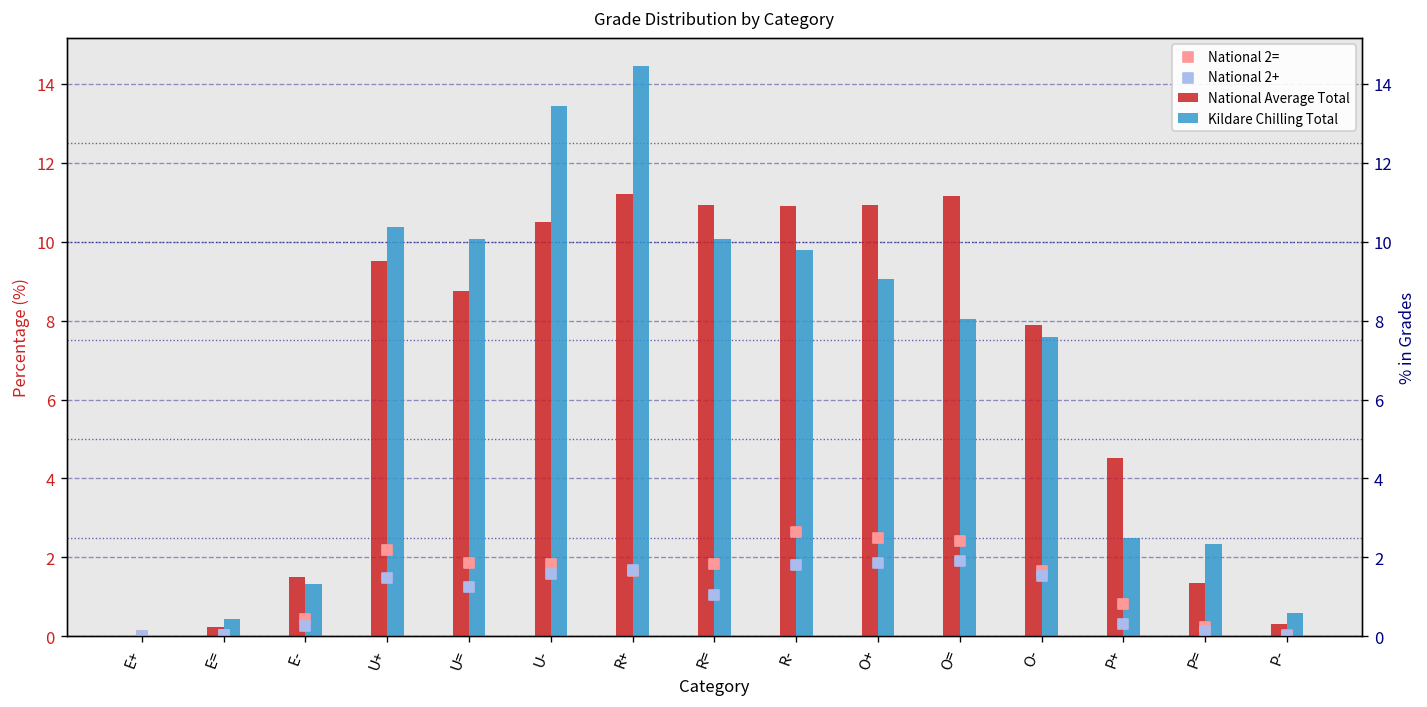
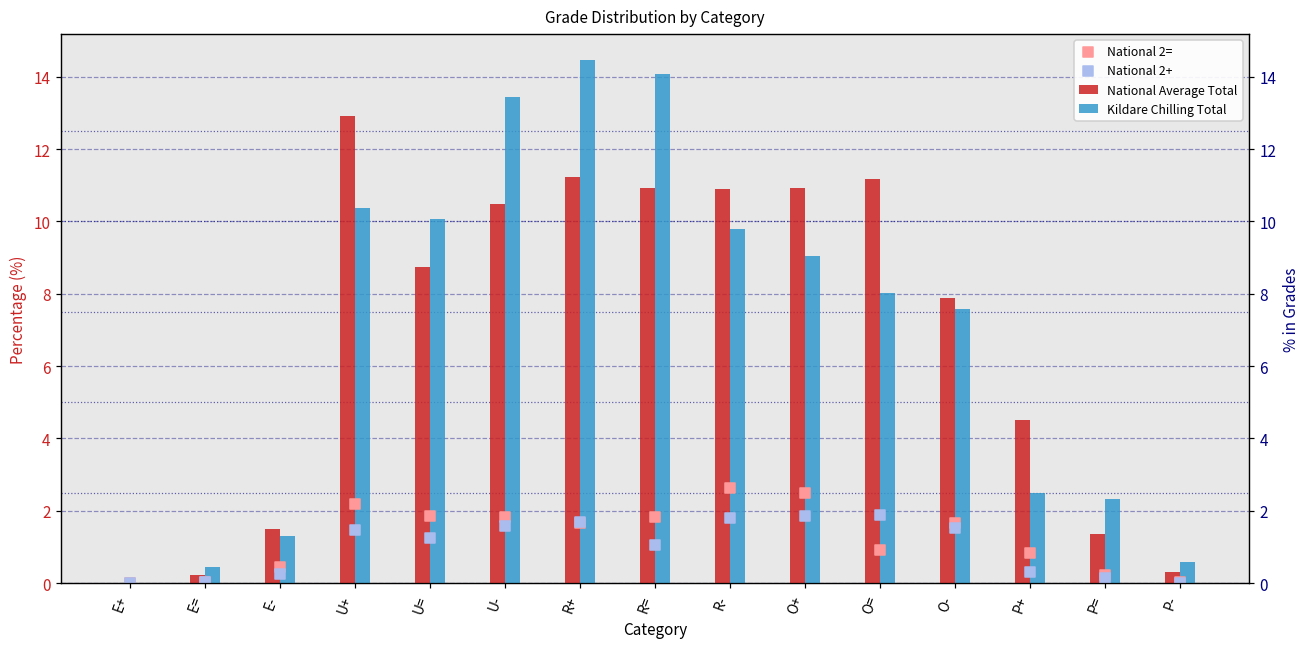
  {
    "National Average Total": {
      "E+": 0.0,
      "E=": 0.2,
      "E-": 1.5,
-     "U+": 9.5,
+     "U+": 12.9,
      "U=": 8.7,
      "U-": 10.5,
      "R+": 11.2,
      "R=": 10.9,
      "R-": 10.9,
      "O+": 10.9,
      "O=": 11.2,
      "O-": 7.9,
      "P+": 4.5,
      "P=": 1.3,
      "P-": 0.3
    },
    "National 2=": {
-     "O=": 2.4
+     "O=": 0.9
    },
    "Kildare Chilling Total": {
      "E+": 0.0,
      "E=": 0.4,
      "E-": 1.3,
      "U+": 10.4,
      "U=": 10.1,
      "U-": 13.4,
      "R+": 14.5,
-     "R=": 10.1,
+     "R=": 14.1,
      "R-": 9.8,
      "O+": 9.1,
      "O=": 8.0,
      "O-": 7.6,
      "P+": 2.5,
      "P=": 2.3,
      "P-": 0.6
    }
  }
